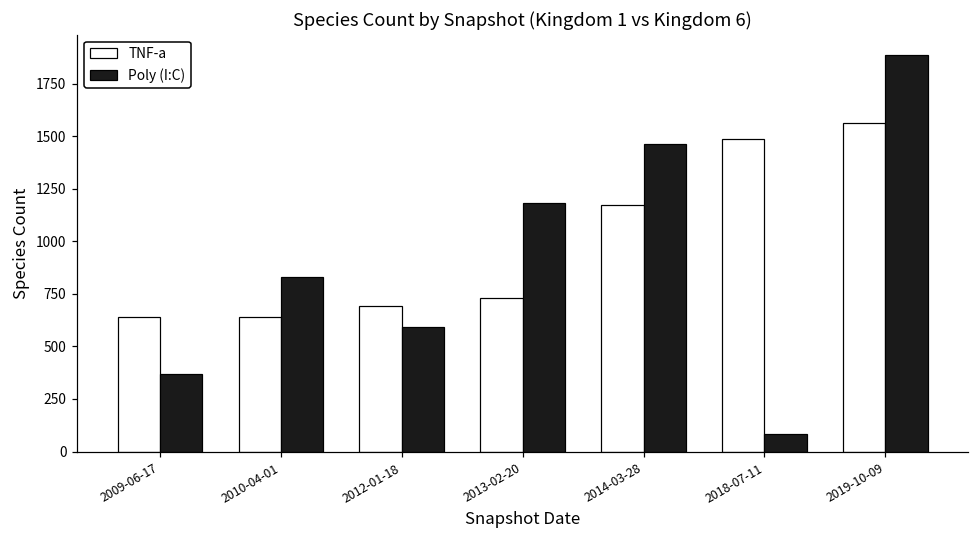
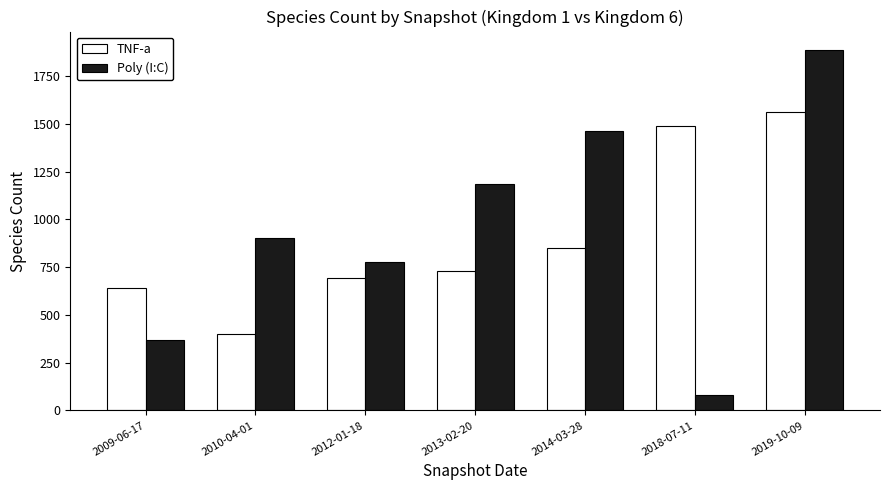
  {
    "TNF-a": {
      "2009-06-17": 640,
-     "2010-04-01": 640,
+     "2010-04-01": 400,
      "2012-01-18": 690,
      "2013-02-20": 730,
-     "2014-03-28": 1170,
+     "2014-03-28": 850,
      "2018-07-11": 1490,
      "2019-10-09": 1560
    },
    "Poly (I:C)": {
      "2009-06-17": 370,
-     "2010-04-01": 830,
-     "2012-01-18": 590,
+     "2010-04-01": 910,
+     "2012-01-18": 780,
      "2013-02-20": 1180,
      "2014-03-28": 1460,
      "2018-07-11": 80,
      "2019-10-09": 1890
    }
  }
